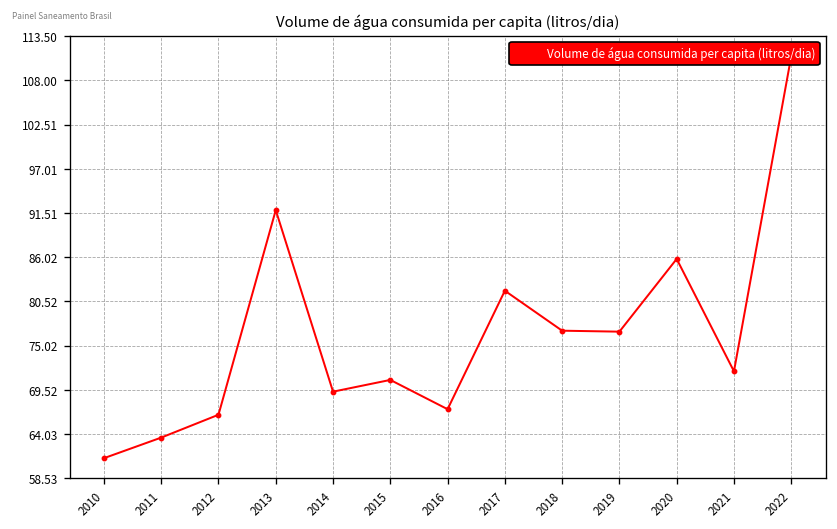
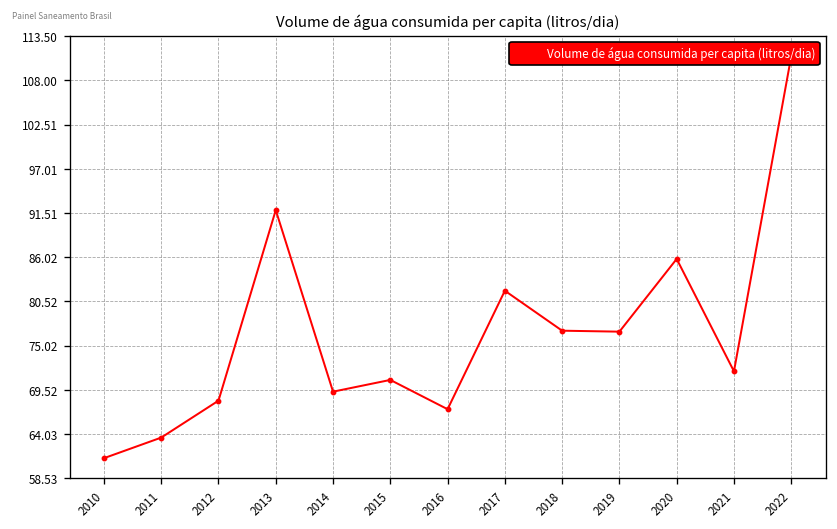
  {
    "2010": 61,
    "2011": 64,
-   "2012": 66,
+   "2012": 68,
    "2013": 92,
    "2014": 69,
    "2015": 71,
    "2016": 67,
    "2017": 82,
    "2018": 77,
    "2019": 77,
    "2020": 86,
    "2021": 72
  }
